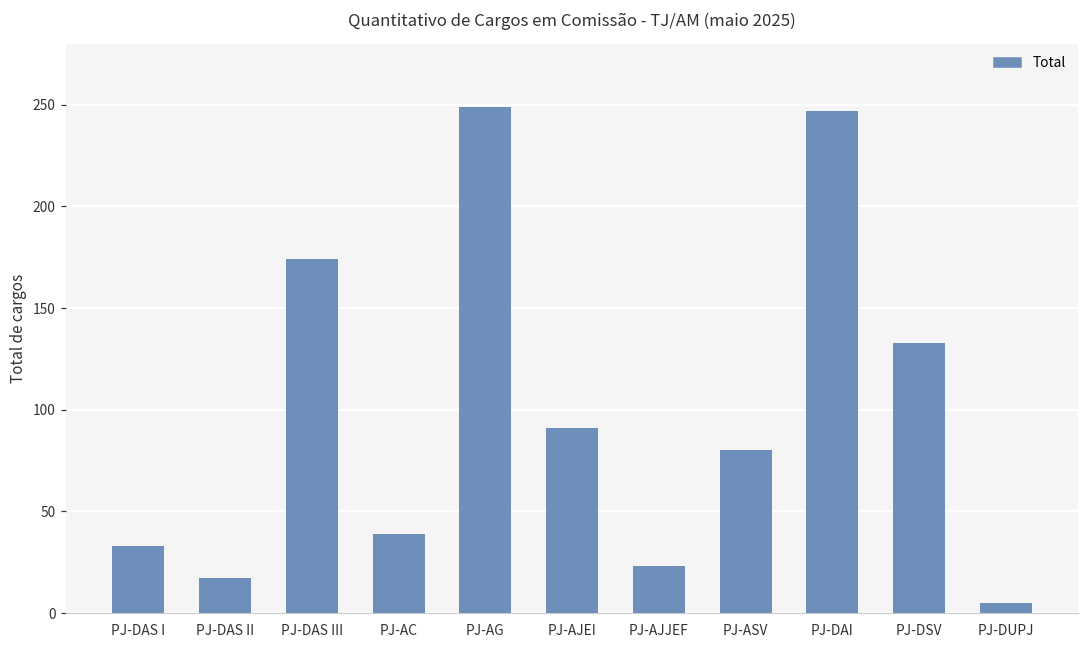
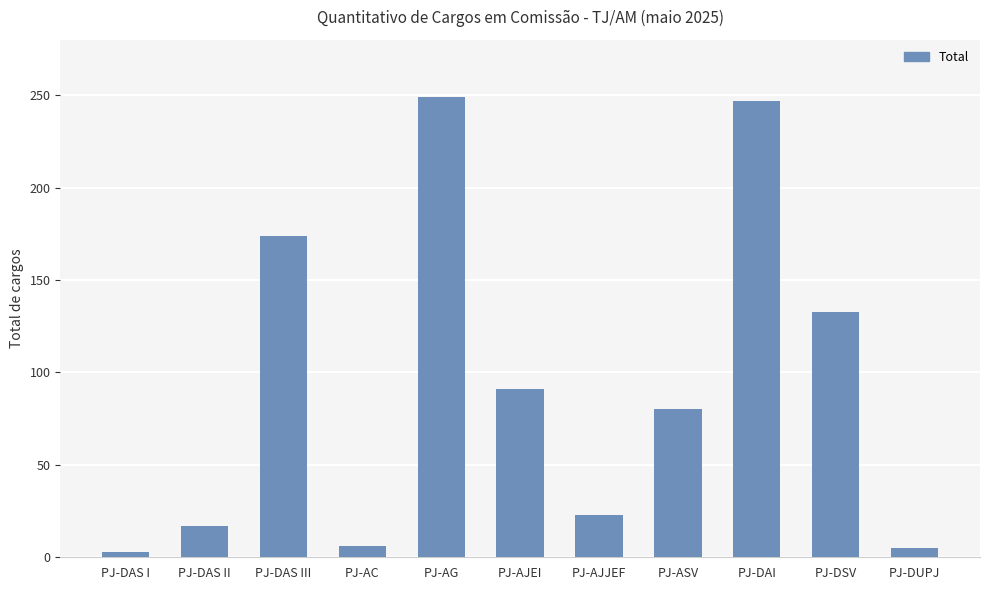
  {
-   "PJ-DAS I": 33,
+   "PJ-DAS I": 3,
    "PJ-DAS II": 17,
    "PJ-DAS III": 174,
-   "PJ-AC": 39,
+   "PJ-AC": 6,
    "PJ-AG": 249,
    "PJ-AJEI": 91,
    "PJ-AJJEF": 23,
    "PJ-ASV": 80,
    "PJ-DAI": 247,
    "PJ-DSV": 133,
    "PJ-DUPJ": 5
  }
